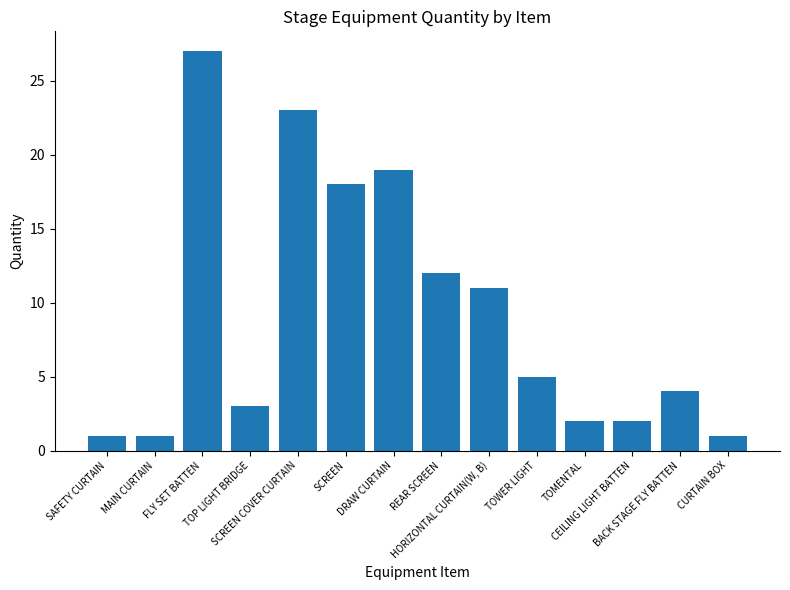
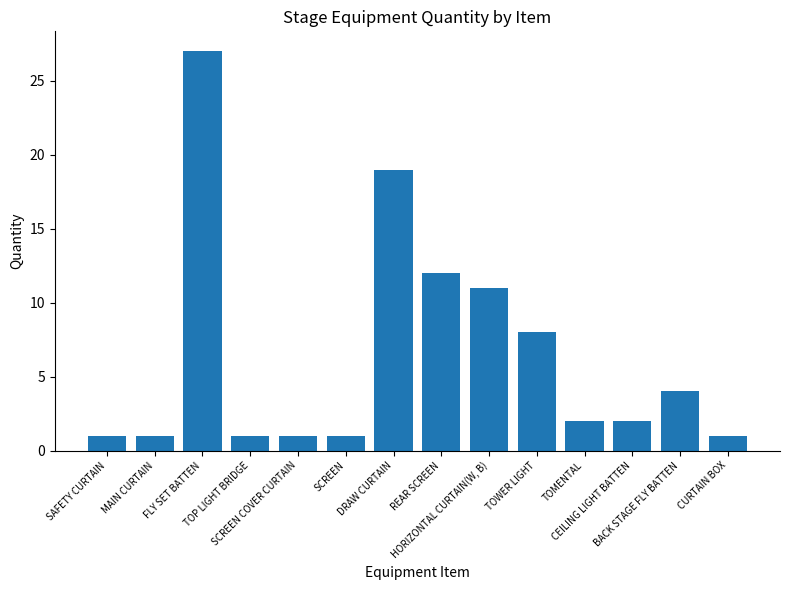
  {
    "SAFETY CURTAIN": 1,
    "MAIN CURTAIN": 1,
    "FLY SET BATTEN": 27,
-   "TOP LIGHT BRIDGE": 3,
-   "SCREEN COVER CURTAIN": 23,
-   "SCREEN": 18,
+   "TOP LIGHT BRIDGE": 1,
+   "SCREEN COVER CURTAIN": 1,
+   "SCREEN": 1,
    "DRAW CURTAIN": 19,
    "REAR SCREEN": 12,
    "HORIZONTAL CURTAIN(W, B)": 11,
-   "TOWER LIGHT": 5,
+   "TOWER LIGHT": 8,
    "TOMENTAL": 2,
    "CEILING LIGHT BATTEN": 2,
    "BACK STAGE FLY BATTEN": 4,
    "CURTAIN BOX": 1
  }
